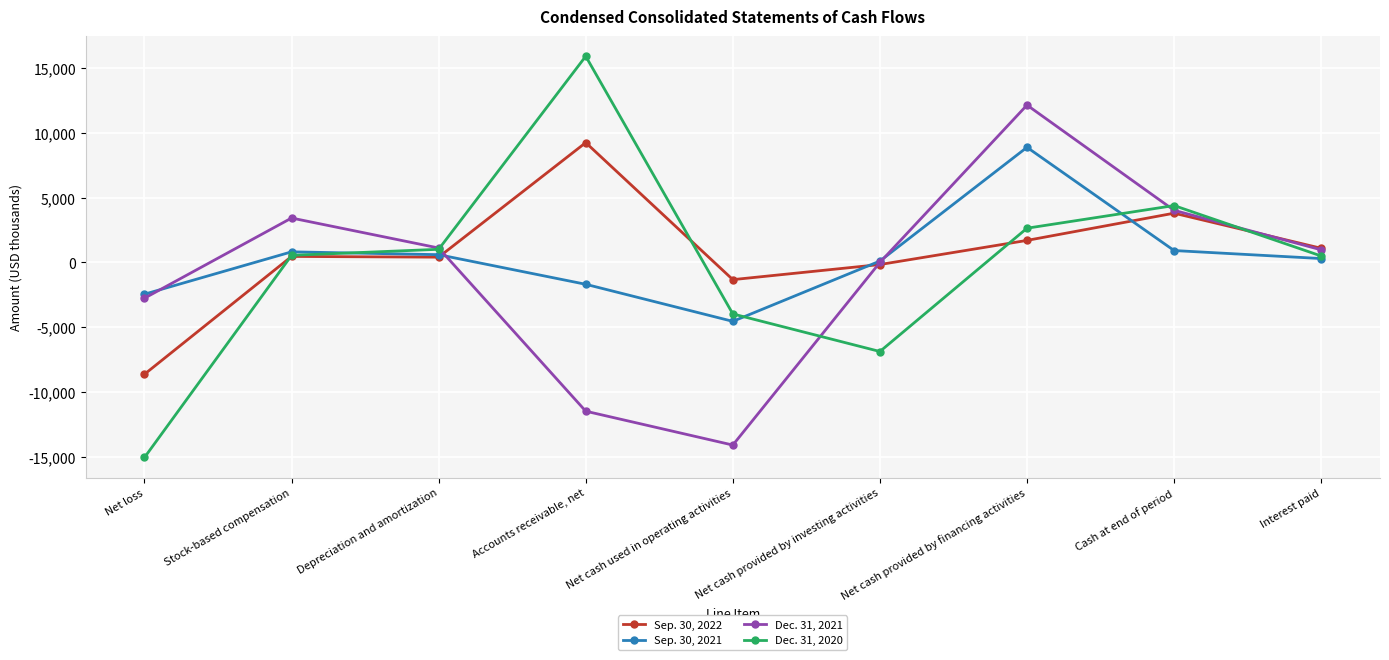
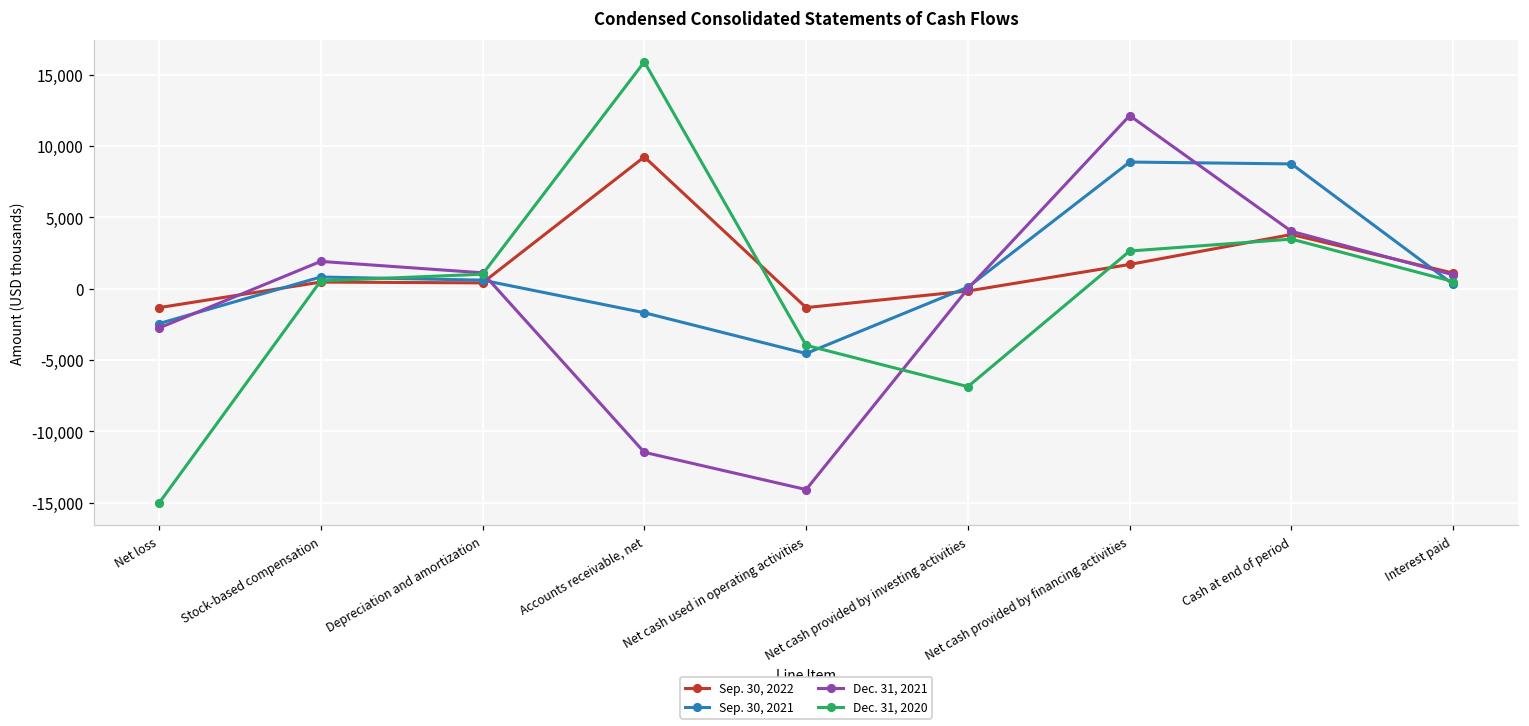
  {
    "Sep. 30, 2022": {
-     "Net loss": "-8,600",
+     "Net loss": "-1,300",
      "Accounts receivable, net": "9,200",
      "Net cash used in operating activities": "-1,300",
      "Net cash provided by financing activities": "1,700",
      "Cash at end of period": "3,800"
    },
    "Sep. 30, 2021": {
      "Net loss": "-2,400",
      "Stock-based compensation": "800",
      "Accounts receivable, net": "-1,700",
      "Net cash used in operating activities": "-4,500",
      "Net cash provided by financing activities": "8,900",
-     "Cash at end of period": "900"
+     "Cash at end of period": "8,700"
    },
    "Dec. 31, 2021": {
      "Net loss": "-2,800",
-     "Stock-based compensation": "3,400",
+     "Stock-based compensation": "1,900",
      "Accounts receivable, net": "-11,500",
      "Net cash used in operating activities": "-14,100",
      "Net cash provided by financing activities": "12,100",
      "Cash at end of period": "4,000"
    },
    "Dec. 31, 2020": {
      "Net loss": "-15,000",
      "Accounts receivable, net": "15,900",
      "Net cash used in operating activities": "-4,000",
      "Net cash provided by investing activities": "-6,900",
      "Net cash provided by financing activities": "2,600",
-     "Cash at end of period": "4,400"
+     "Cash at end of period": "3,500"
    }
  }
